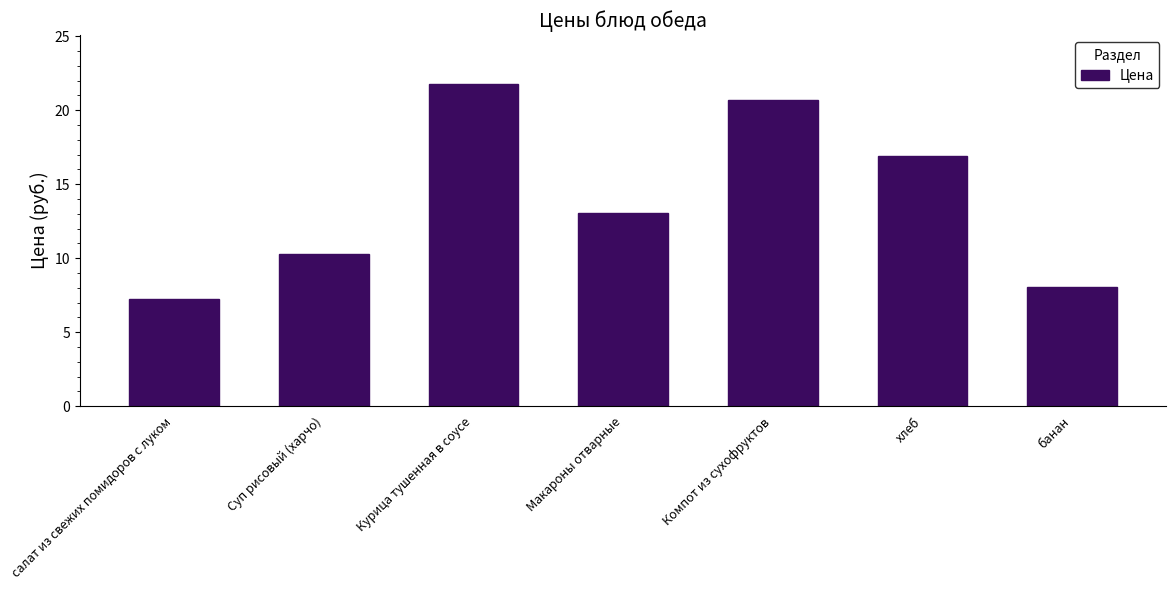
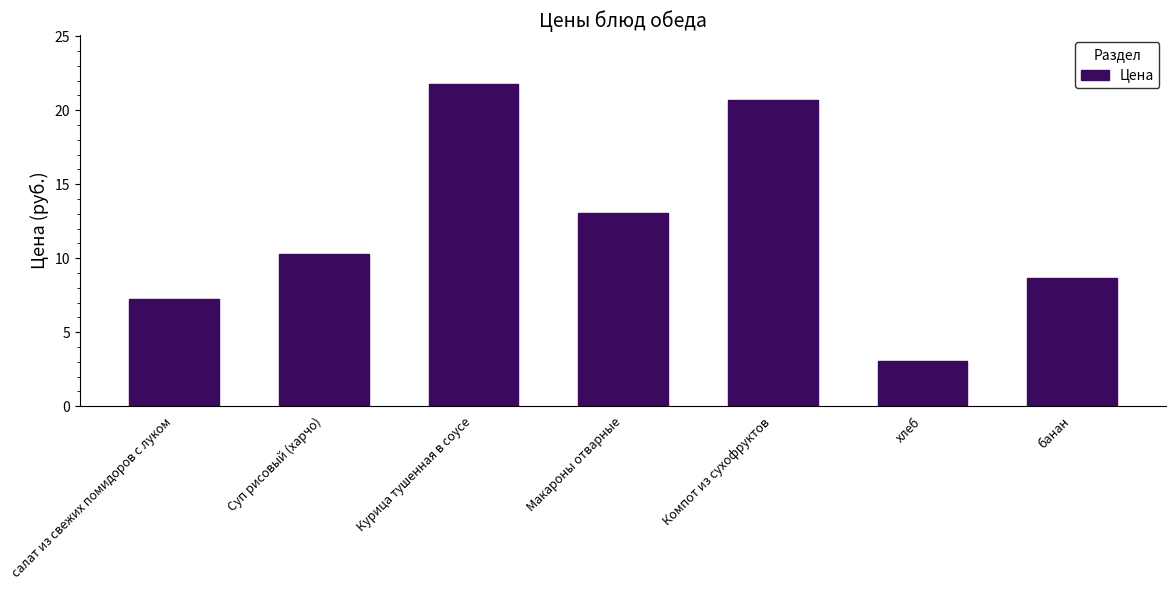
  {
    "салат из свежих помидоров с луком": 7.3,
    "Суп рисовый (харчо)": 10.3,
    "Курица тушенная в соусе": 21.8,
    "Макароны отварные": 13.1,
    "Компот из сухофруктов": 20.7,
-   "хлеб": 16.9,
-   "банан": 8.1
+   "хлеб": 3.0,
+   "банан": 8.7
  }
